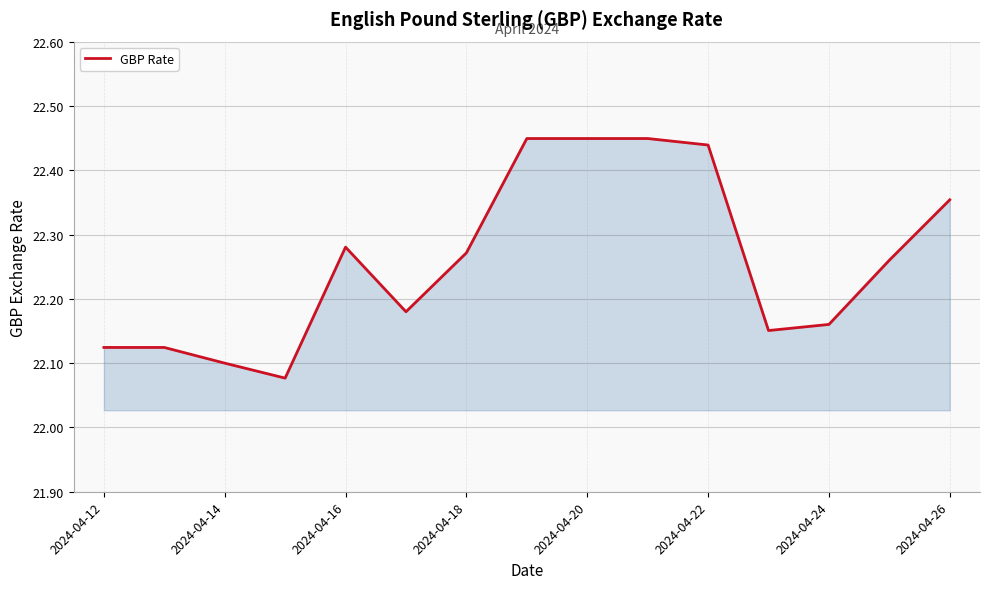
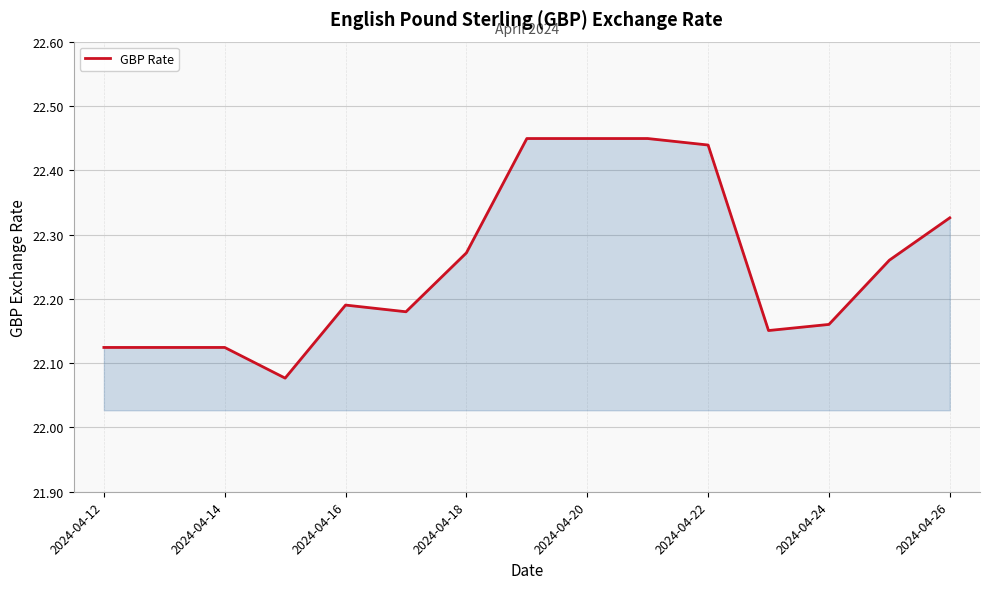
  {
    "2024-04-12": 22.12,
-   "2024-04-14": 22.10,
-   "2024-04-16": 22.28,
+   "2024-04-14": 22.12,
+   "2024-04-16": 22.19,
    "2024-04-18": 22.27,
    "2024-04-20": 22.45,
    "2024-04-22": 22.44,
    "2024-04-24": 22.16,
-   "2024-04-26": 22.35
+   "2024-04-26": 22.33
  }
